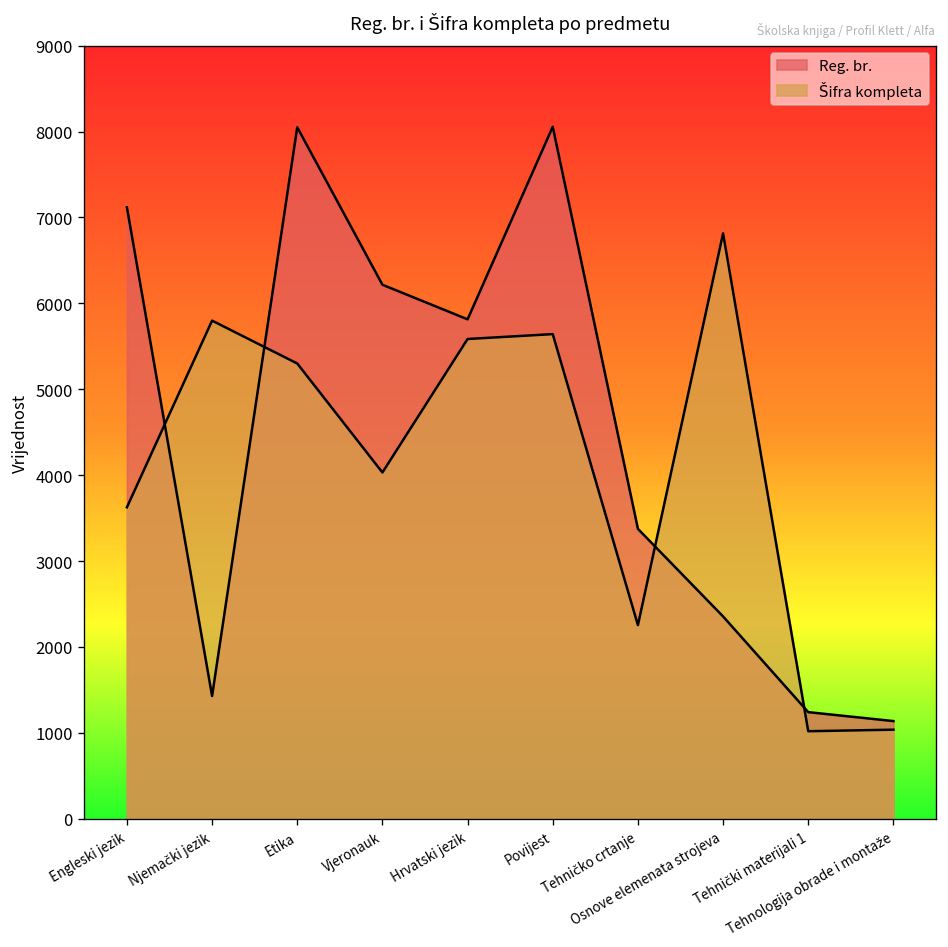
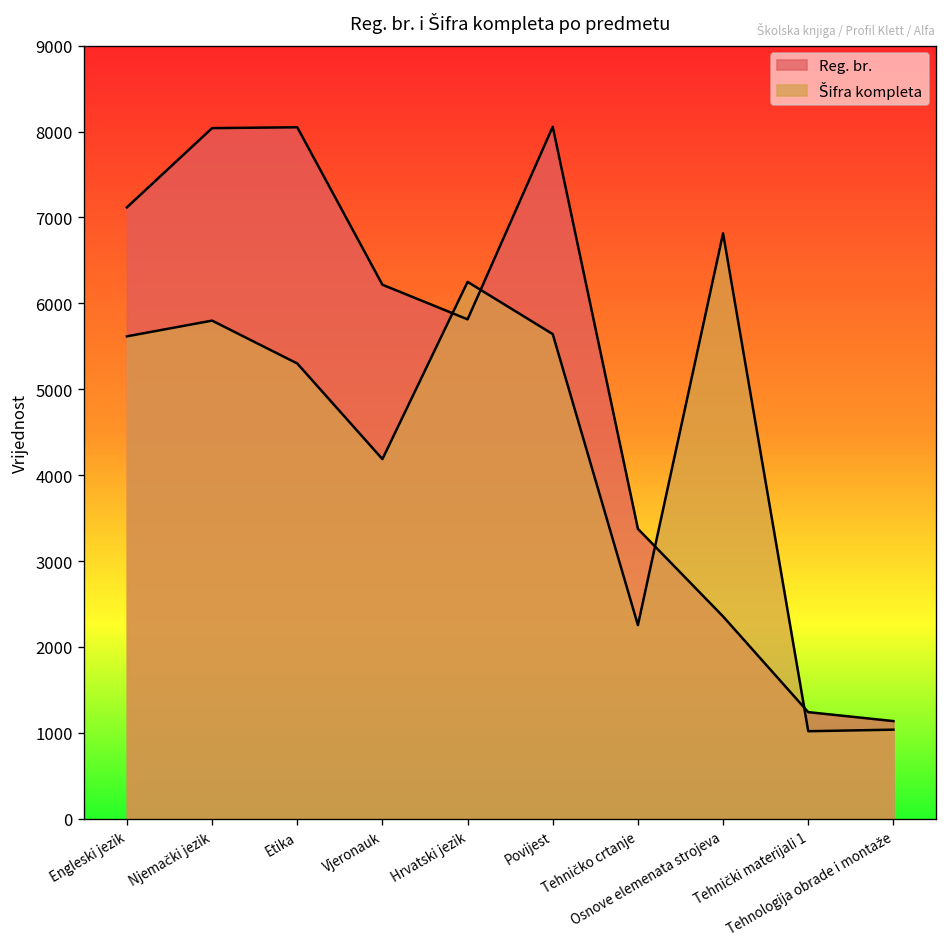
  {
    "Reg. br.": {
      "Engleski jezik": 7100,
-     "Njemački jezik": 1400,
+     "Njemački jezik": 8000,
      "Etika": 8100,
      "Vjeronauk": 6200,
      "Hrvatski jezik": 5800,
      "Povijest": 8100,
      "Tehničko crtanje": 3400,
      "Osnove elemenata strojeva": 2400,
      "Tehnički materijali 1": 1200,
      "Tehnologija obrade i montaže": 1100
    },
    "Šifra kompleta": {
-     "Engleski jezik": 3600,
+     "Engleski jezik": 5600,
      "Njemački jezik": 5800,
      "Etika": 5300,
-     "Vjeronauk": 4000,
-     "Hrvatski jezik": 5600,
+     "Vjeronauk": 4200,
+     "Hrvatski jezik": 6300,
      "Povijest": 5600,
      "Tehničko crtanje": 2300,
      "Osnove elemenata strojeva": 6800,
      "Tehnički materijali 1": 1000,
      "Tehnologija obrade i montaže": 1000
    }
  }
